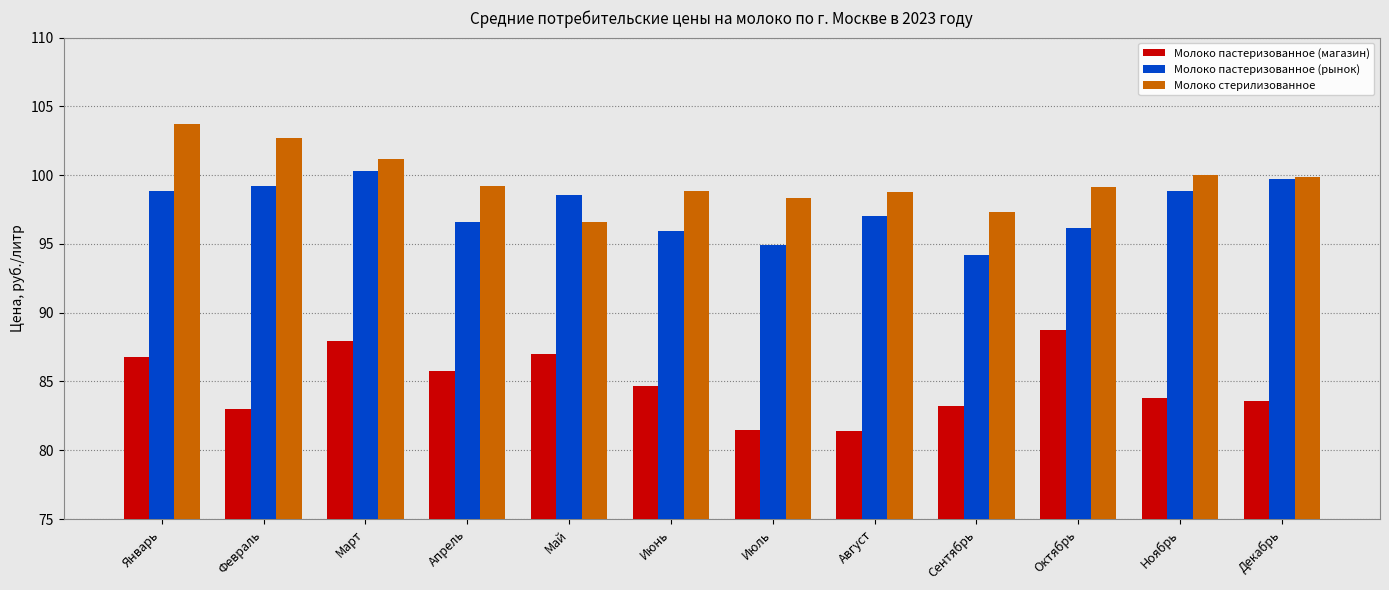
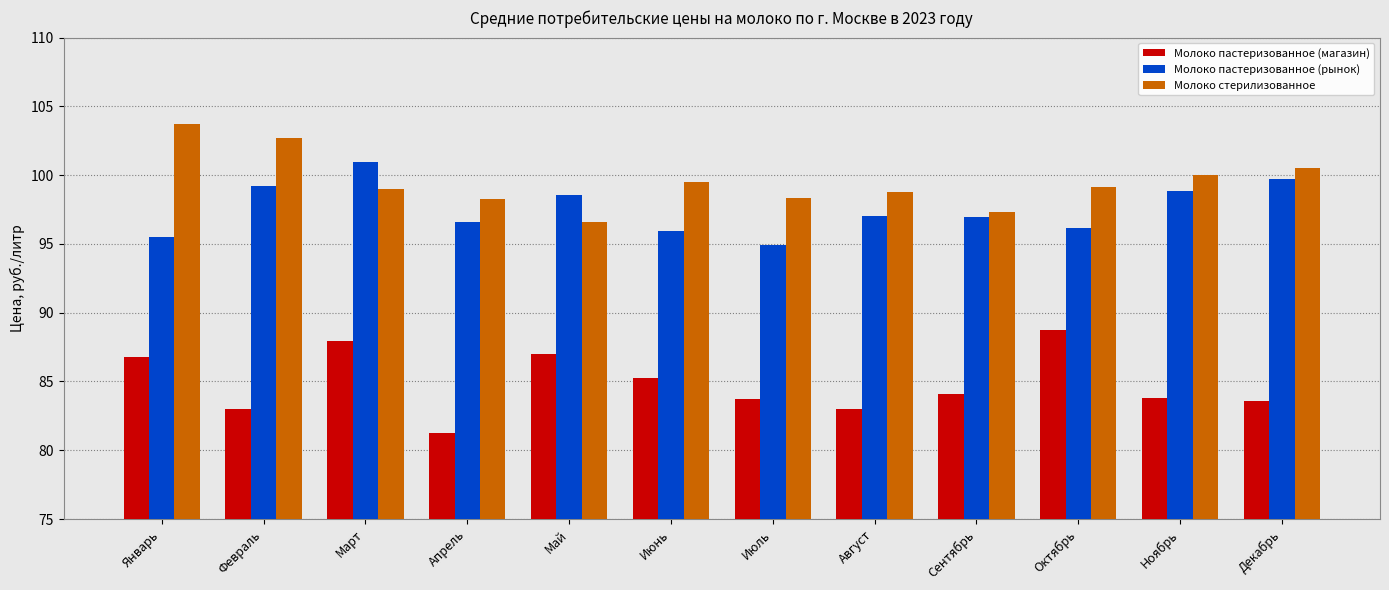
  {
    "Молоко пастеризованное (магазин)": {
      "Январь": 86.8,
      "Февраль": 83.0,
      "Март": 88.0,
-     "Апрель": 85.8,
+     "Апрель": 81.3,
      "Май": 87.0,
-     "Июнь": 84.7,
-     "Июль": 81.5,
-     "Август": 81.4,
-     "Сентябрь": 83.2,
+     "Июнь": 85.3,
+     "Июль": 83.7,
+     "Август": 83.0,
+     "Сентябрь": 84.1,
      "Октябрь": 88.7,
      "Ноябрь": 83.8,
      "Декабрь": 83.6
    },
    "Молоко пастеризованное (рынок)": {
-     "Январь": 98.8,
+     "Январь": 95.5,
      "Февраль": 99.2,
-     "Март": 100.3,
+     "Март": 100.9,
      "Апрель": 96.6,
      "Май": 98.5,
      "Июнь": 95.9,
      "Июль": 94.9,
      "Август": 97.0,
-     "Сентябрь": 94.2,
+     "Сентябрь": 96.9,
      "Октябрь": 96.1,
      "Ноябрь": 98.8,
      "Декабрь": 99.7
    },
    "Молоко стерилизованное": {
      "Январь": 103.7,
      "Февраль": 102.7,
-     "Март": 101.2,
-     "Апрель": 99.2,
+     "Март": 99.0,
+     "Апрель": 98.3,
      "Май": 96.6,
-     "Июнь": 98.9,
+     "Июнь": 99.5,
      "Июль": 98.3,
      "Август": 98.8,
      "Сентябрь": 97.3,
      "Октябрь": 99.2,
      "Ноябрь": 100.0,
-     "Декабрь": 99.9
+     "Декабрь": 100.5
    }
  }
